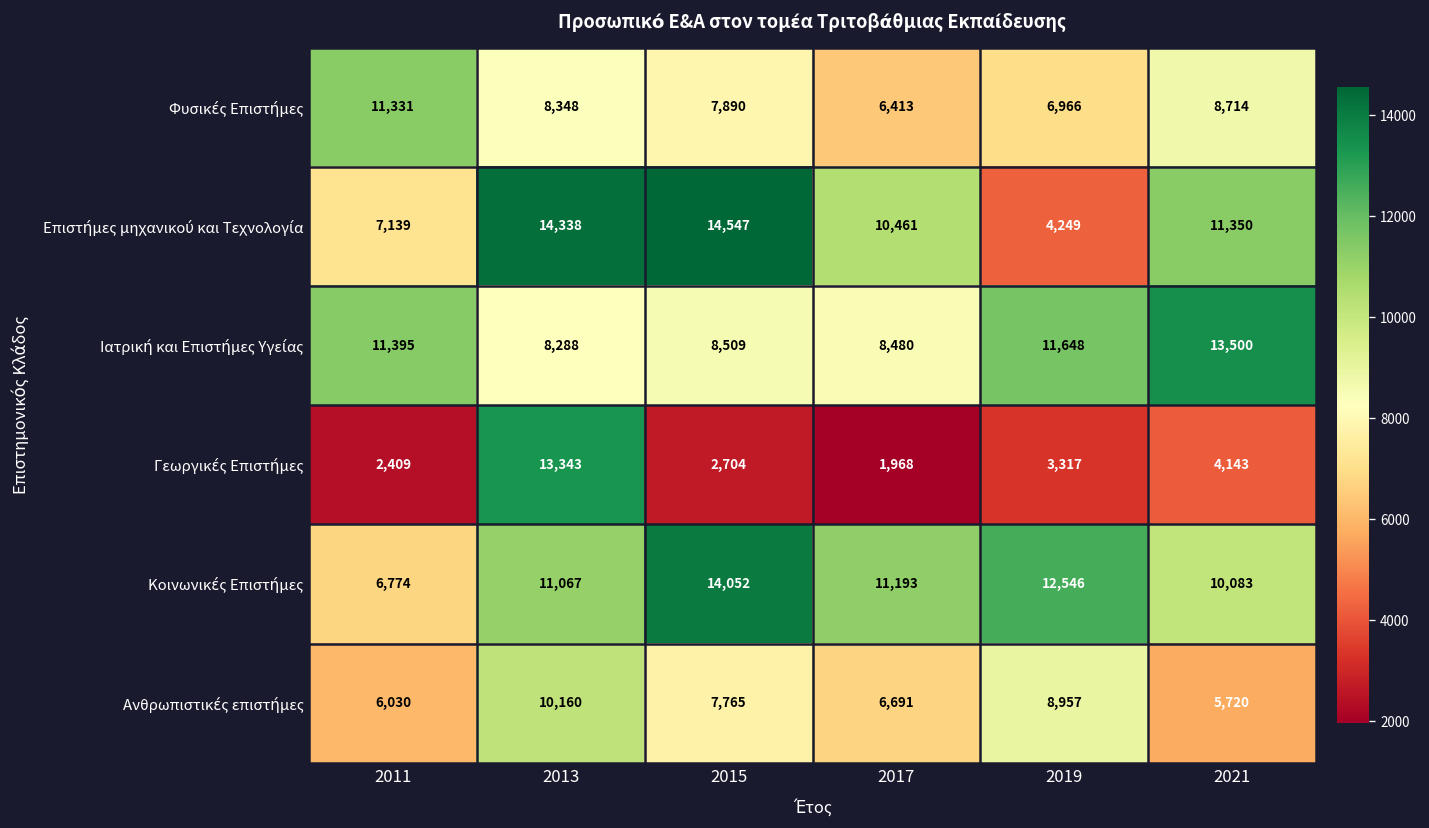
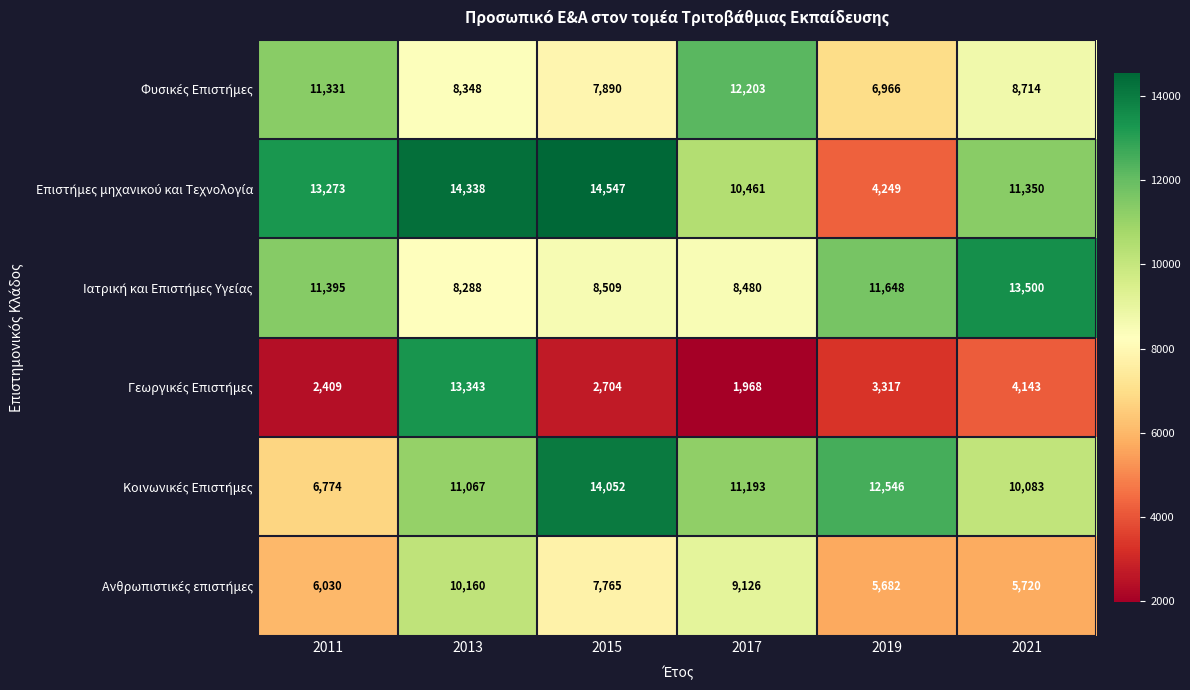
  {
    "Φυσικές Επιστήμες": {
      "2011": "11,331",
      "2013": "8,348",
      "2015": "7,890",
-     "2017": "6,413",
+     "2017": "12,203",
      "2019": "6,966",
      "2021": "8,714"
    },
    "Επιστήμες μηχανικού και Τεχνολογία": {
-     "2011": "7,139",
+     "2011": "13,273",
      "2013": "14,338",
      "2015": "14,547",
      "2017": "10,461",
      "2019": "4,249",
      "2021": "11,350"
    },
    "Ιατρική και Επιστήμες Υγείας": {
      "2011": "11,395",
      "2013": "8,288",
      "2015": "8,509",
      "2017": "8,480",
      "2019": "11,648",
      "2021": "13,500"
    },
    "Γεωργικές Επιστήμες": {
      "2011": "2,409",
      "2013": "13,343",
      "2015": "2,704",
      "2017": "1,968",
      "2019": "3,317",
      "2021": "4,143"
    },
    "Κοινωνικές Επιστήμες": {
      "2011": "6,774",
      "2013": "11,067",
      "2015": "14,052",
      "2017": "11,193",
      "2019": "12,546",
      "2021": "10,083"
    },
    "Ανθρωπιστικές επιστήμες": {
      "2011": "6,030",
      "2013": "10,160",
      "2015": "7,765",
-     "2017": "6,691",
-     "2019": "8,957",
+     "2017": "9,126",
+     "2019": "5,682",
      "2021": "5,720"
    }
  }
